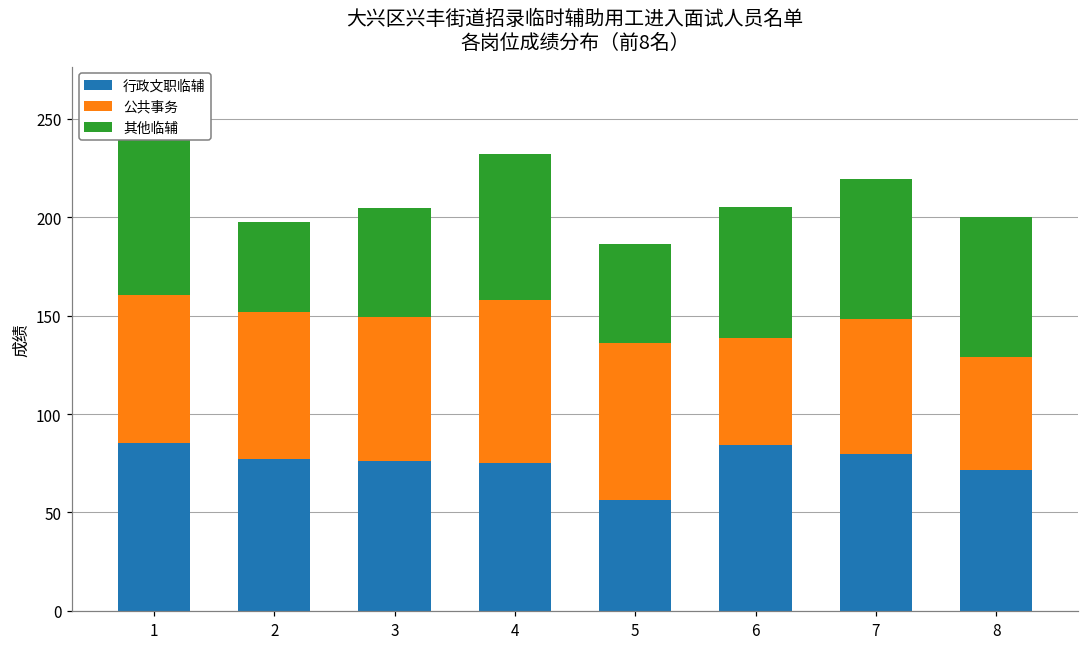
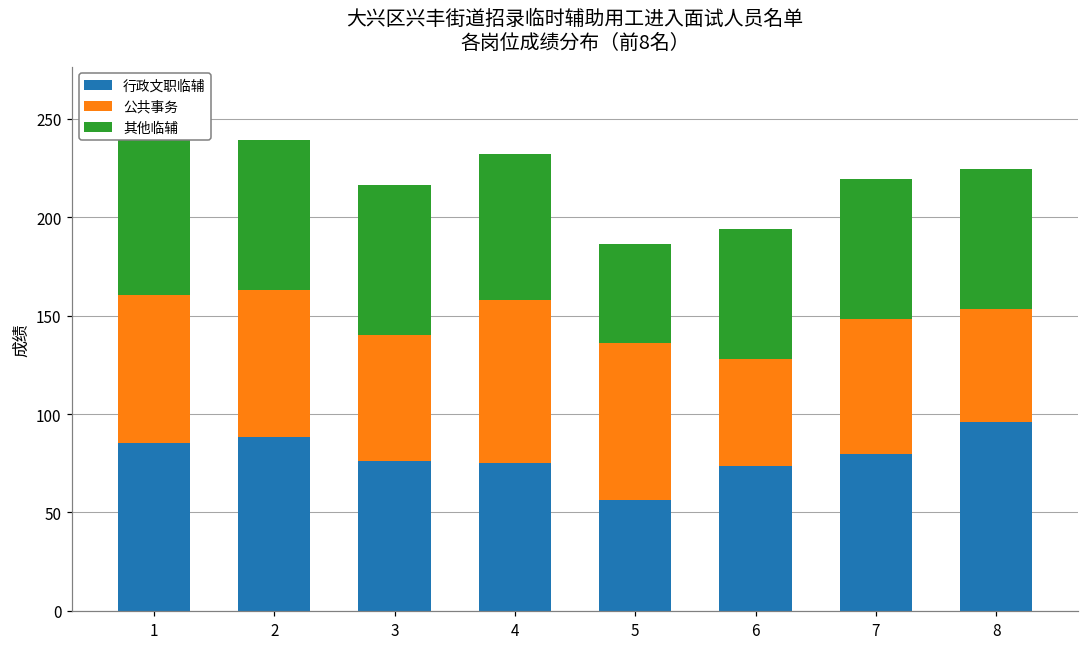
  {
    "行政文职临辅": {
      "1": 85,
-     "2": 77,
+     "2": 89,
      "3": 76,
      "4": 75,
      "5": 57,
-     "6": 85,
+     "6": 74,
      "7": 80,
-     "8": 72
+     "8": 96
    },
    "公共事务": {
      "1": 75,
      "2": 74,
-     "3": 73,
+     "3": 64,
      "4": 83,
      "5": 79,
      "6": 54,
      "7": 68,
      "8": 57
    },
    "其他临辅": {
-     "2": 46,
-     "3": 55,
+     "2": 76,
+     "3": 76,
      "4": 74,
      "5": 50,
      "6": 66,
      "7": 71,
      "8": 71
    }
  }
